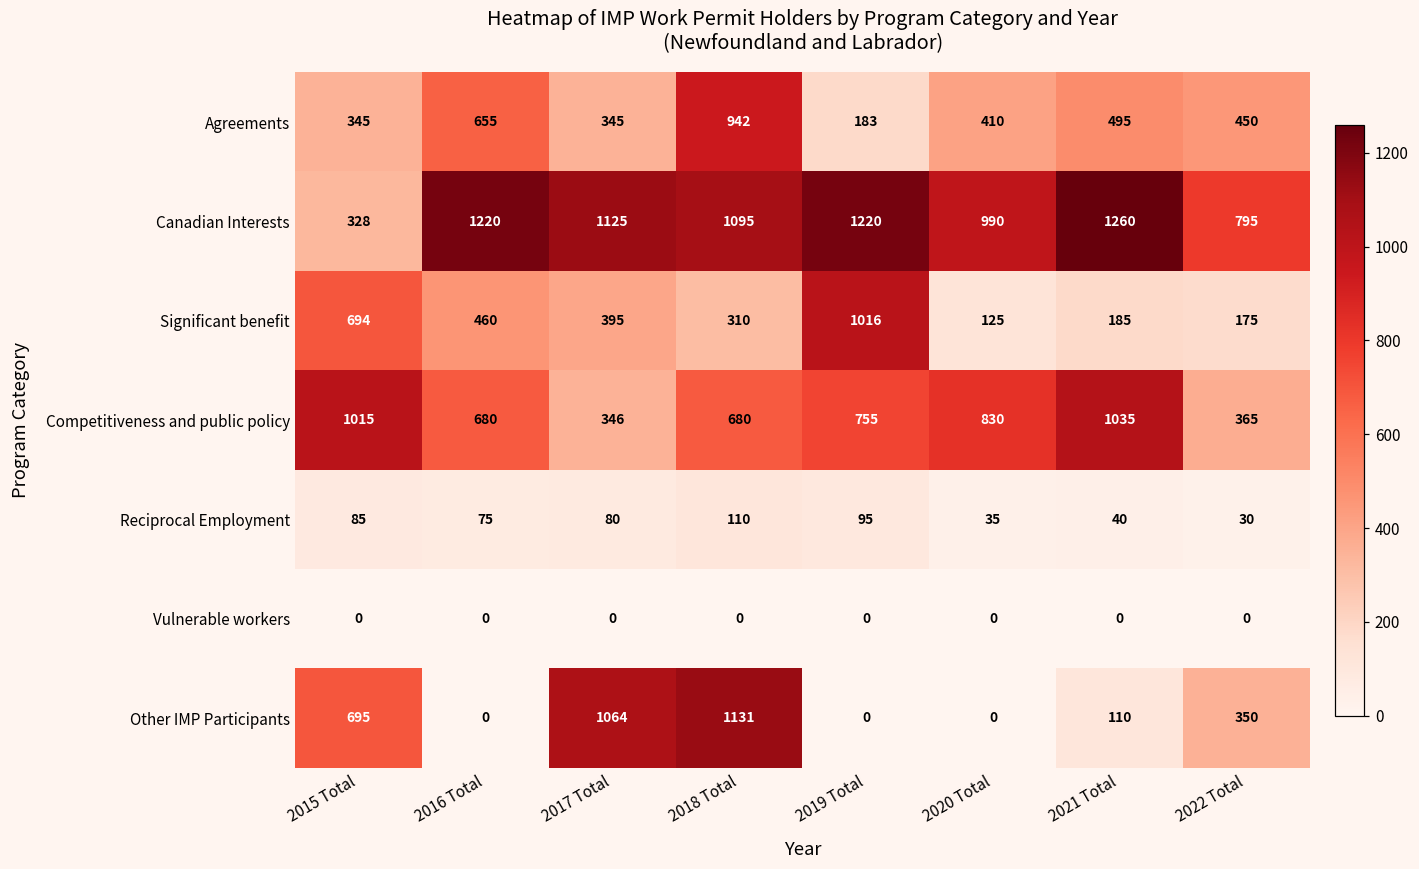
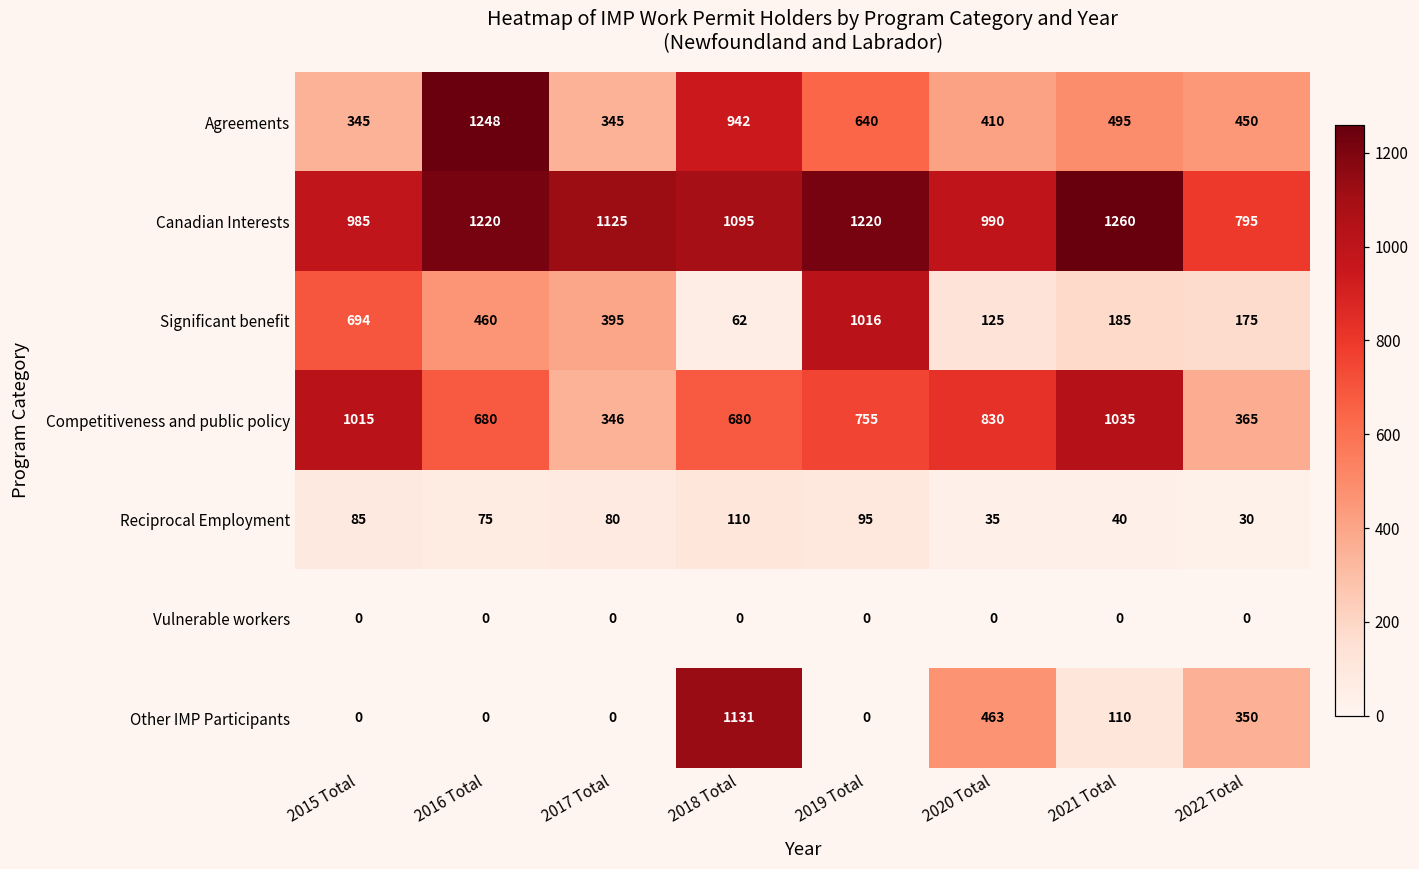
  {
    "Agreements": {
      "2015 Total": 345,
-     "2016 Total": 655,
+     "2016 Total": 1248,
      "2017 Total": 345,
      "2018 Total": 942,
-     "2019 Total": 183,
+     "2019 Total": 640,
      "2020 Total": 410,
      "2021 Total": 495,
      "2022 Total": 450
    },
    "Canadian Interests": {
-     "2015 Total": 328,
+     "2015 Total": 985,
      "2016 Total": 1220,
      "2017 Total": 1125,
      "2018 Total": 1095,
      "2019 Total": 1220,
      "2020 Total": 990,
      "2021 Total": 1260,
      "2022 Total": 795
    },
    "Significant benefit": {
      "2015 Total": 694,
      "2016 Total": 460,
      "2017 Total": 395,
-     "2018 Total": 310,
+     "2018 Total": 62,
      "2019 Total": 1016,
      "2020 Total": 125,
      "2021 Total": 185,
      "2022 Total": 175
    },
    "Competitiveness and public policy": {
      "2015 Total": 1015,
      "2016 Total": 680,
      "2017 Total": 346,
      "2018 Total": 680,
      "2019 Total": 755,
      "2020 Total": 830,
      "2021 Total": 1035,
      "2022 Total": 365
    },
    "Reciprocal Employment": {
      "2015 Total": 85,
      "2016 Total": 75,
      "2017 Total": 80,
      "2018 Total": 110,
      "2019 Total": 95,
      "2020 Total": 35,
      "2021 Total": 40,
      "2022 Total": 30
    },
    "Vulnerable workers": {
      "2015 Total": 0,
      "2016 Total": 0,
      "2017 Total": 0,
      "2018 Total": 0,
      "2019 Total": 0,
      "2020 Total": 0,
      "2021 Total": 0,
      "2022 Total": 0
    },
    "Other IMP Participants": {
-     "2015 Total": 695,
+     "2015 Total": 0,
      "2016 Total": 0,
-     "2017 Total": 1064,
+     "2017 Total": 0,
      "2018 Total": 1131,
      "2019 Total": 0,
-     "2020 Total": 0,
+     "2020 Total": 463,
      "2021 Total": 110,
      "2022 Total": 350
    }
  }
